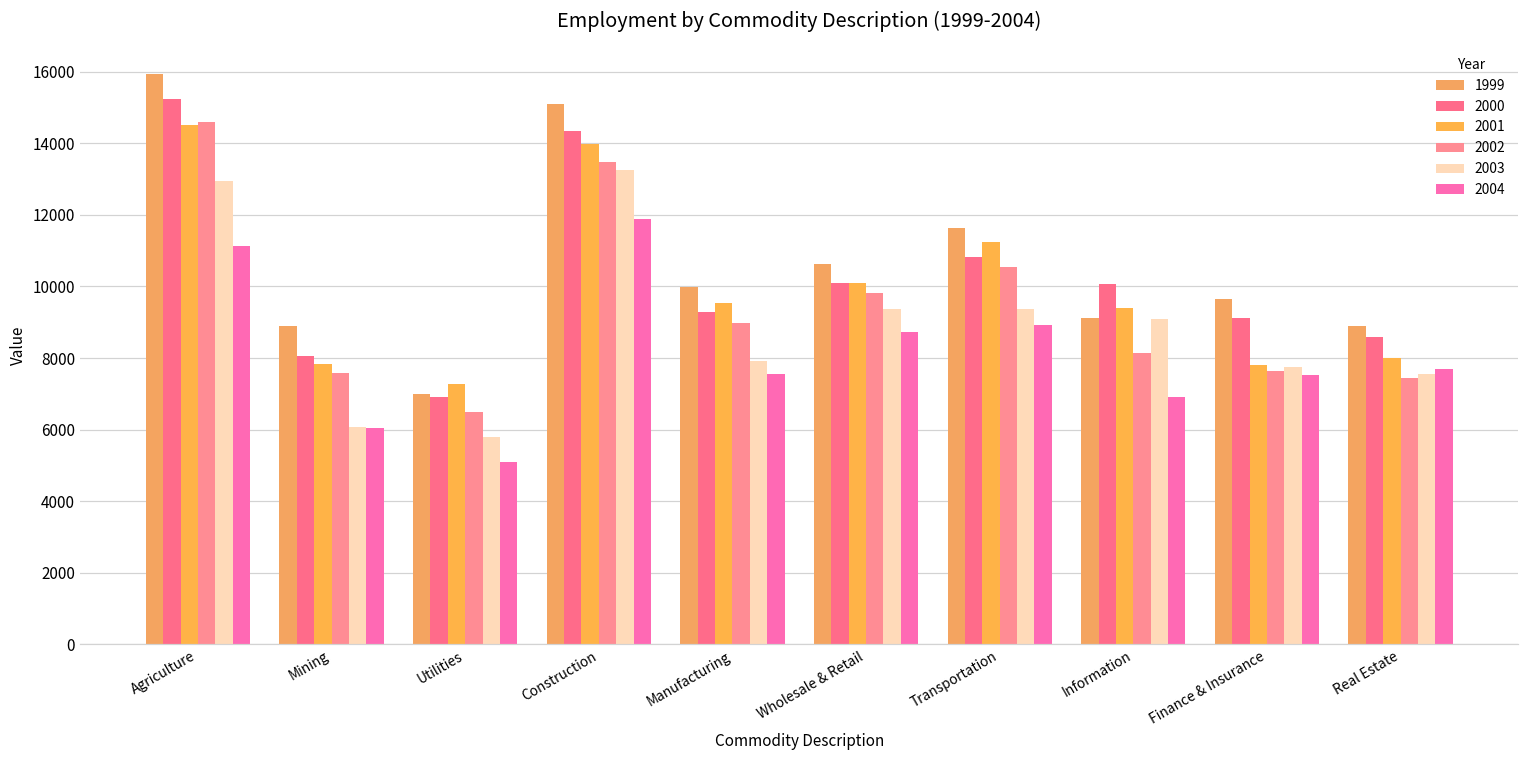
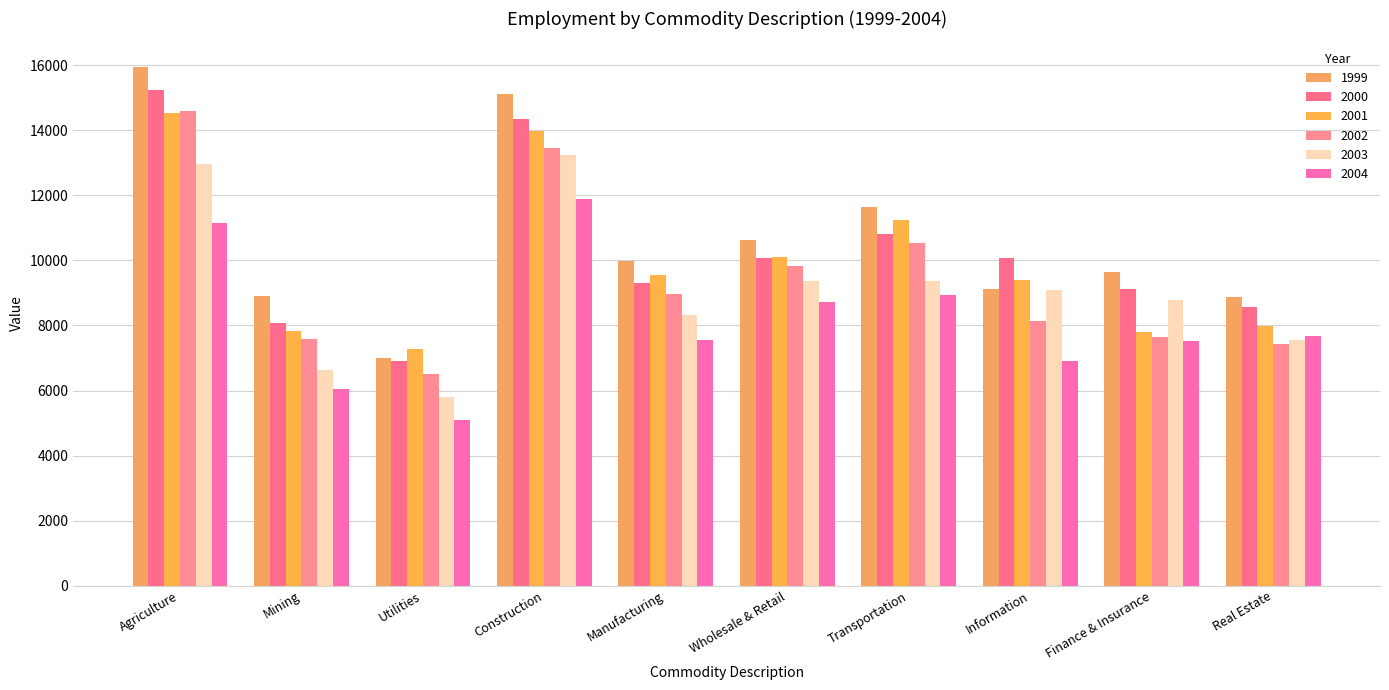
  {
    "2003": {
      "Agriculture": 13000,
-     "Mining": 6100,
+     "Mining": 6600,
      "Utilities": 5800,
      "Construction": 13200,
-     "Manufacturing": 7900,
+     "Manufacturing": 8300,
      "Wholesale & Retail": 9400,
      "Transportation": 9400,
      "Information": 9100,
-     "Finance & Insurance": 7700,
+     "Finance & Insurance": 8800,
      "Real Estate": 7600
    }
  }
